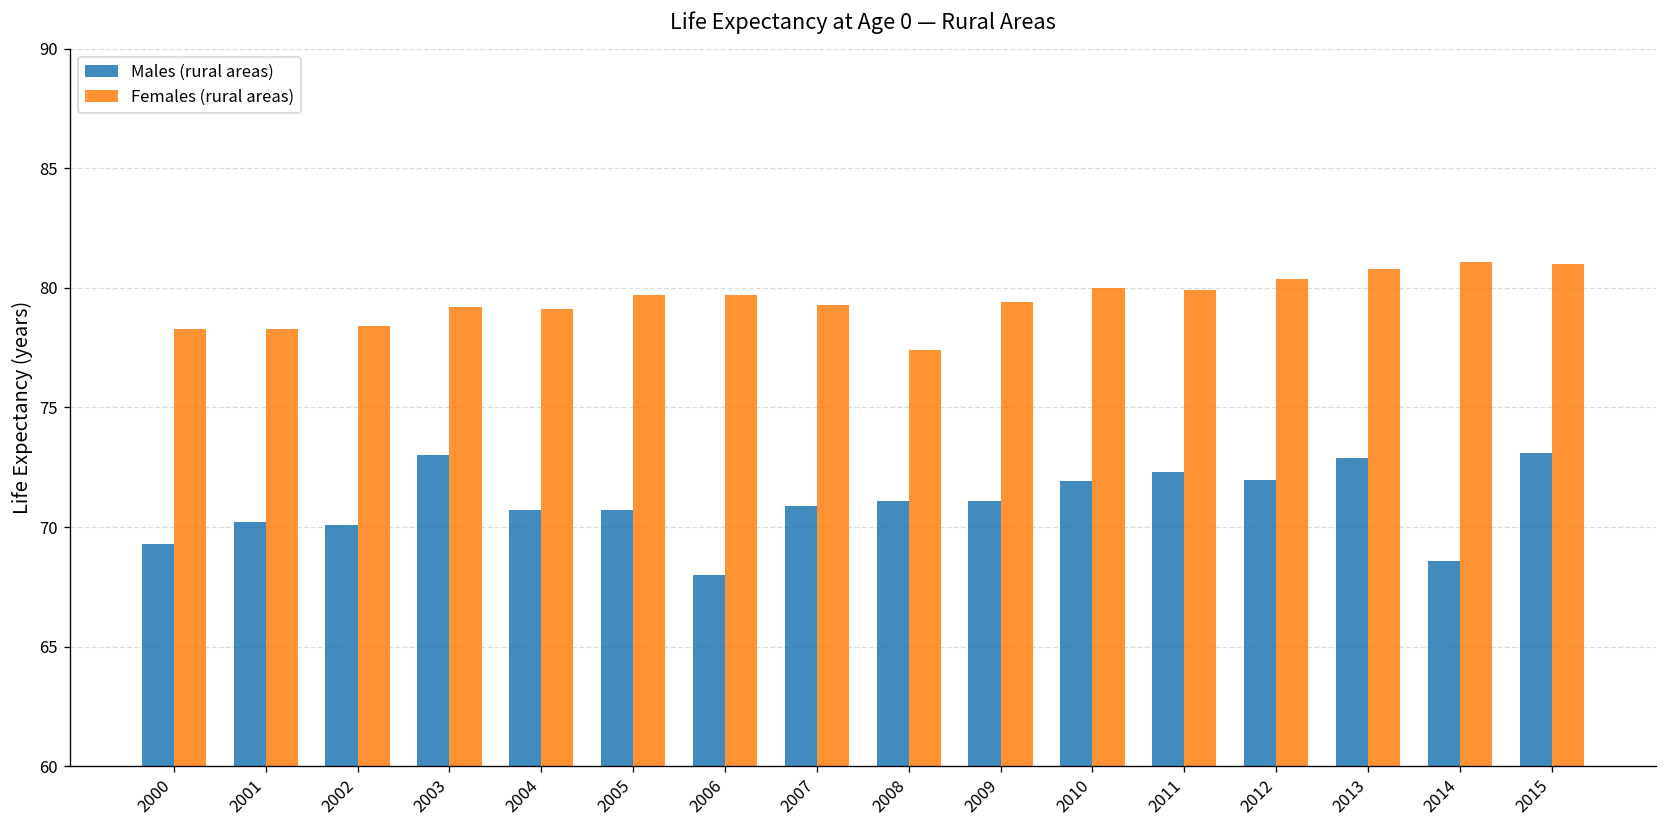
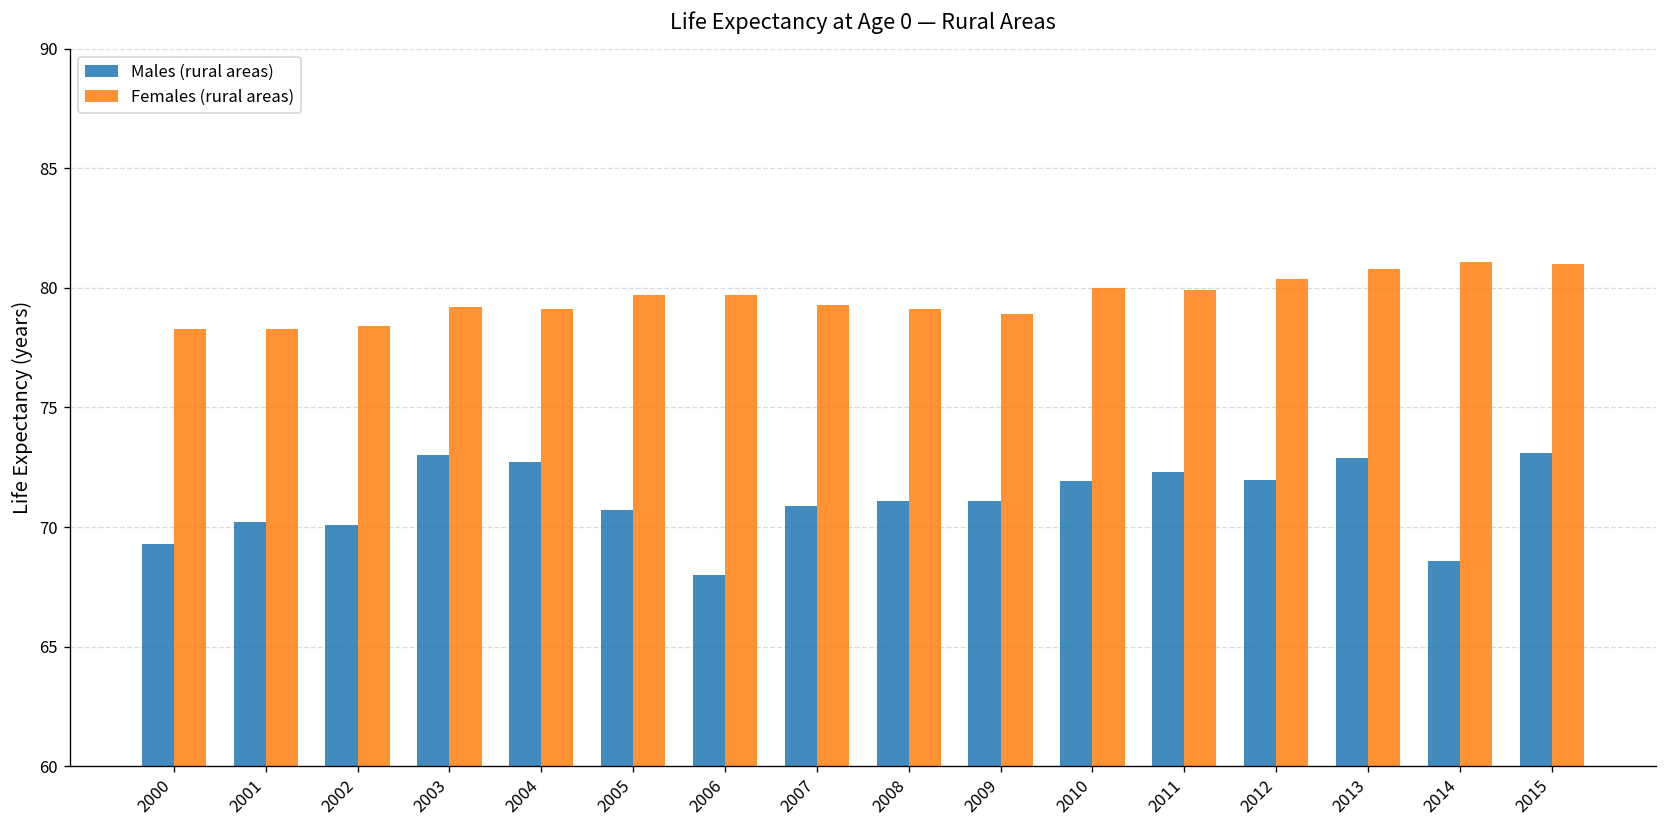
  {
    "Males (rural areas)": {
      "2000": 69.3,
      "2001": 70.2,
      "2002": 70.1,
      "2003": 73.0,
-     "2004": 70.7,
+     "2004": 72.7,
      "2005": 70.7,
      "2006": 68.0,
      "2007": 70.9,
      "2008": 71.1,
      "2009": 71.1,
      "2010": 71.9,
      "2011": 72.3,
      "2012": 72.0,
      "2013": 72.9,
      "2014": 68.6,
      "2015": 73.1
    },
    "Females (rural areas)": {
      "2000": 78.3,
      "2001": 78.3,
      "2002": 78.4,
      "2003": 79.2,
      "2004": 79.1,
      "2005": 79.7,
      "2006": 79.7,
      "2007": 79.3,
-     "2008": 77.4,
-     "2009": 79.4,
+     "2008": 79.1,
+     "2009": 78.9,
      "2010": 80.0,
      "2011": 79.9,
      "2012": 80.4,
      "2013": 80.8,
      "2014": 81.1,
      "2015": 81.0
    }
  }
